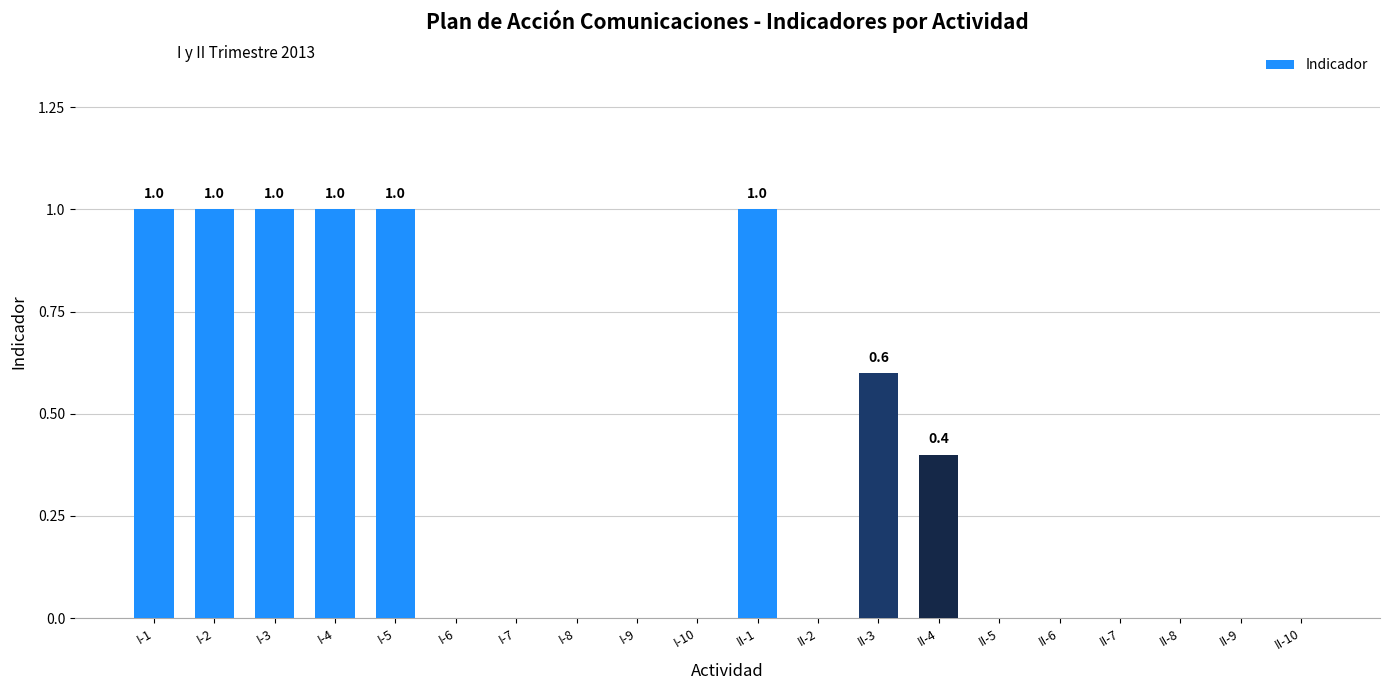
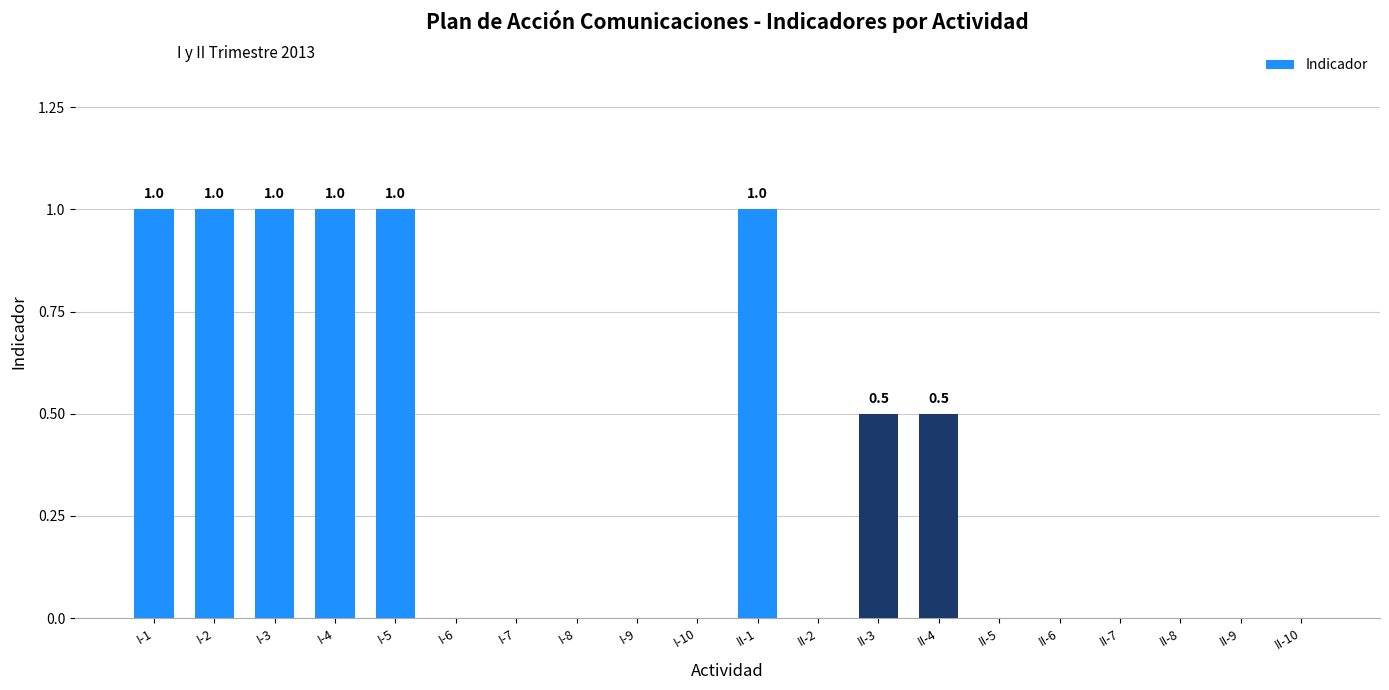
  {
    "I-1": 1.0,
    "I-2": 1.0,
    "I-3": 1.0,
    "I-4": 1.0,
    "I-5": 1.0,
    "II-1": 1.0,
-   "II-3": 0.6,
-   "II-4": 0.4
+   "II-3": 0.5,
+   "II-4": 0.5
  }
